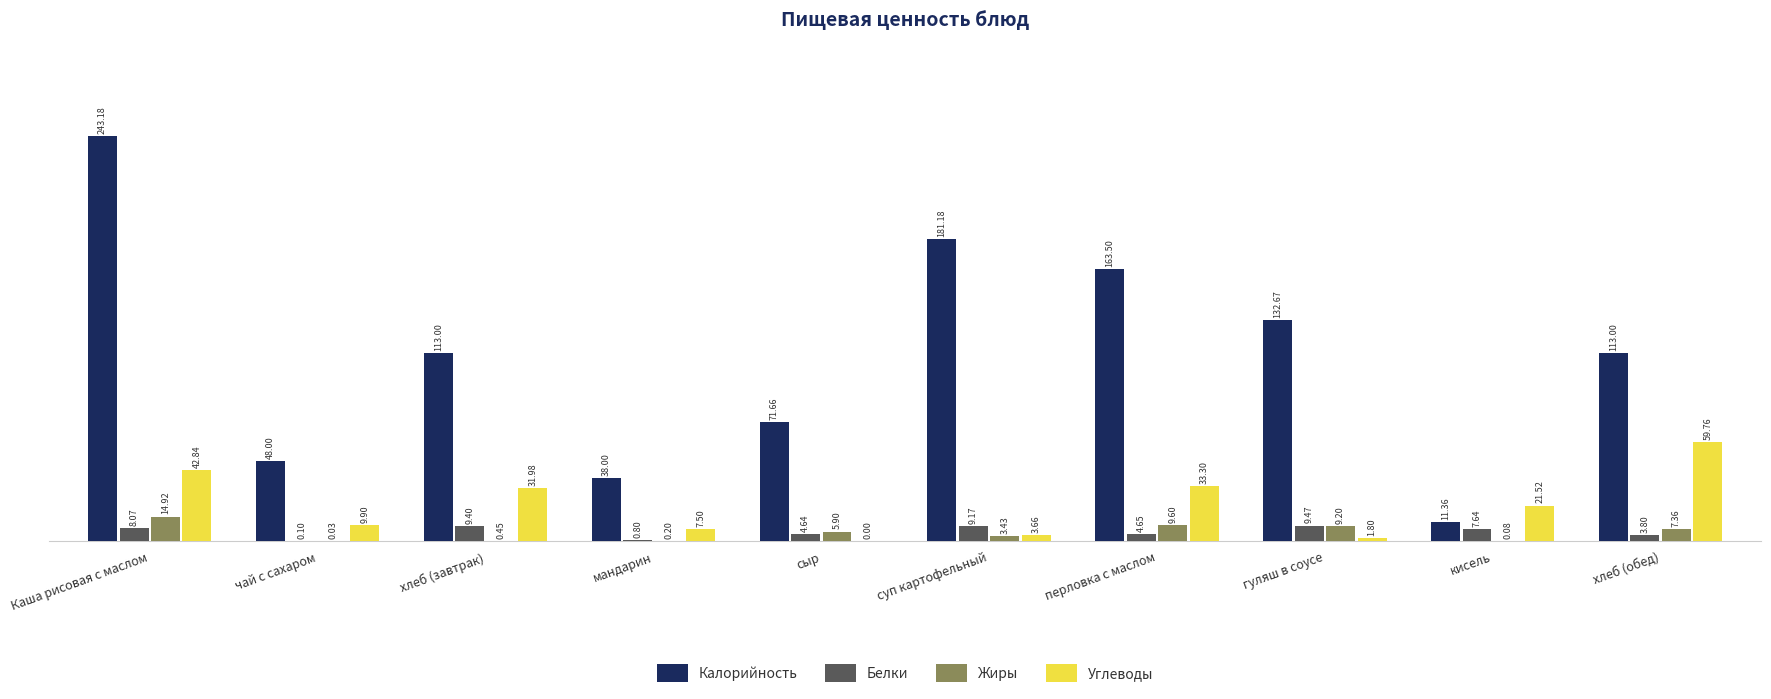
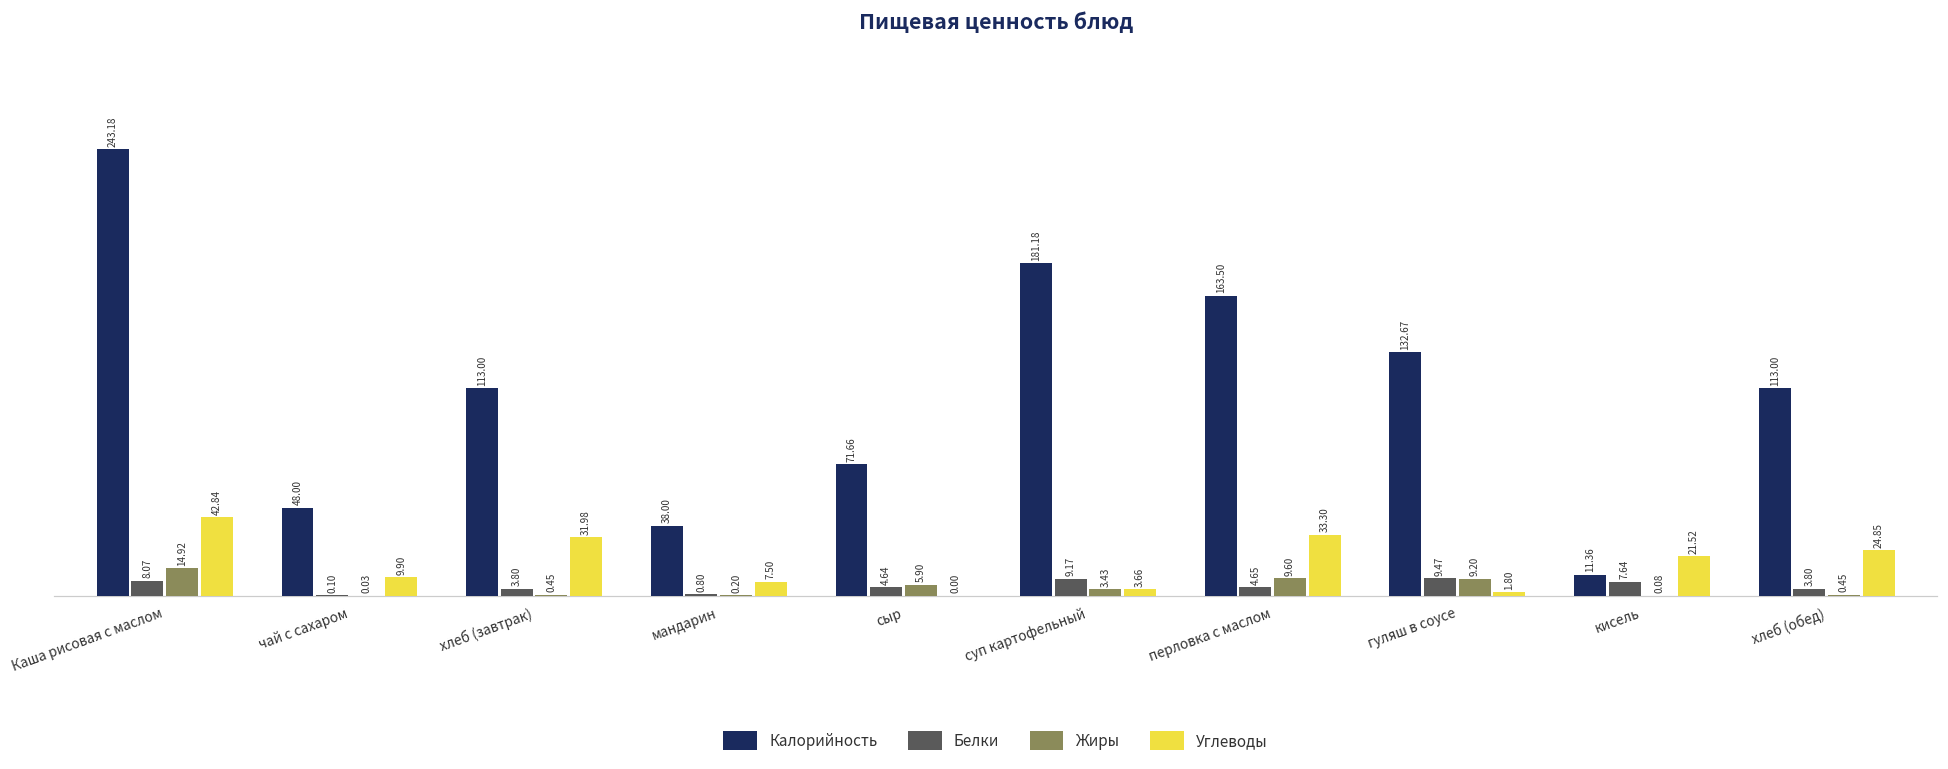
  {
    "Калорийность": {
      "Каша рисовая с маслом": 243.18,
      "чай с сахаром": 48.00,
      "хлеб (завтрак)": 113.00,
      "мандарин": 38.00,
      "сыр": 71.66,
      "суп картофельный": 181.18,
      "перловка с маслом": 163.50,
      "гуляш в соусе": 132.67,
      "кисель": 11.36,
      "хлеб (обед)": 113.00
    },
    "Белки": {
      "Каша рисовая с маслом": 8.07,
      "чай с сахаром": 0.10,
-     "хлеб (завтрак)": 9.40,
+     "хлеб (завтрак)": 3.80,
      "мандарин": 0.80,
      "сыр": 4.64,
      "суп картофельный": 9.17,
      "перловка с маслом": 4.65,
      "гуляш в соусе": 9.47,
      "кисель": 7.64,
      "хлеб (обед)": 3.80
    },
    "Жиры": {
      "Каша рисовая с маслом": 14.92,
      "чай с сахаром": 0.03,
      "хлеб (завтрак)": 0.45,
      "мандарин": 0.20,
      "сыр": 5.90,
      "суп картофельный": 3.43,
      "перловка с маслом": 9.60,
      "гуляш в соусе": 9.20,
      "кисель": 0.08,
-     "хлеб (обед)": 7.36
+     "хлеб (обед)": 0.45
    },
    "Углеводы": {
      "Каша рисовая с маслом": 42.84,
      "чай с сахаром": 9.90,
      "хлеб (завтрак)": 31.98,
      "мандарин": 7.50,
      "сыр": 0.00,
      "суп картофельный": 3.66,
      "перловка с маслом": 33.30,
      "гуляш в соусе": 1.80,
      "кисель": 21.52,
-     "хлеб (обед)": 59.76
+     "хлеб (обед)": 24.85
    }
  }
